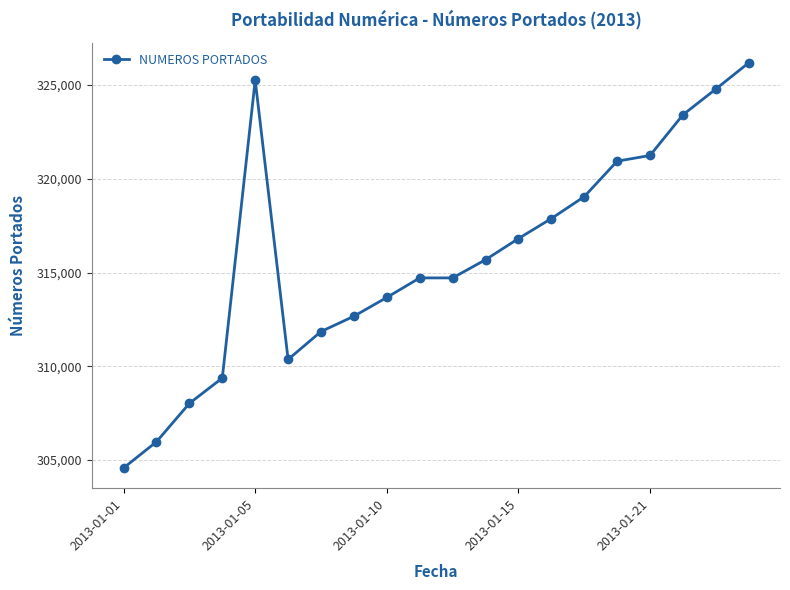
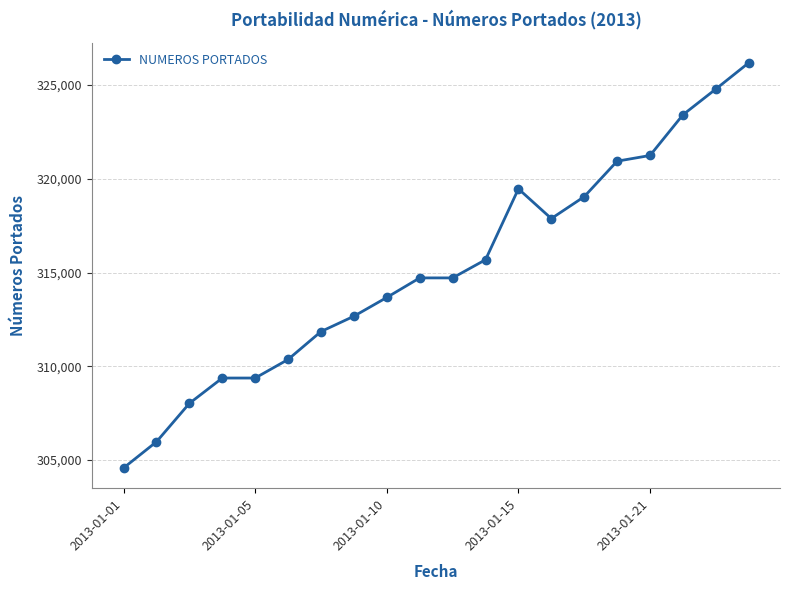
  {
    "2013-01-01": "304,600",
-   "2013-01-05": "325,300",
+   "2013-01-05": "309,400",
    "2013-01-10": "313,700",
-   "2013-01-15": "316,800",
+   "2013-01-15": "319,500",
    "2013-01-21": "321,200"
  }
